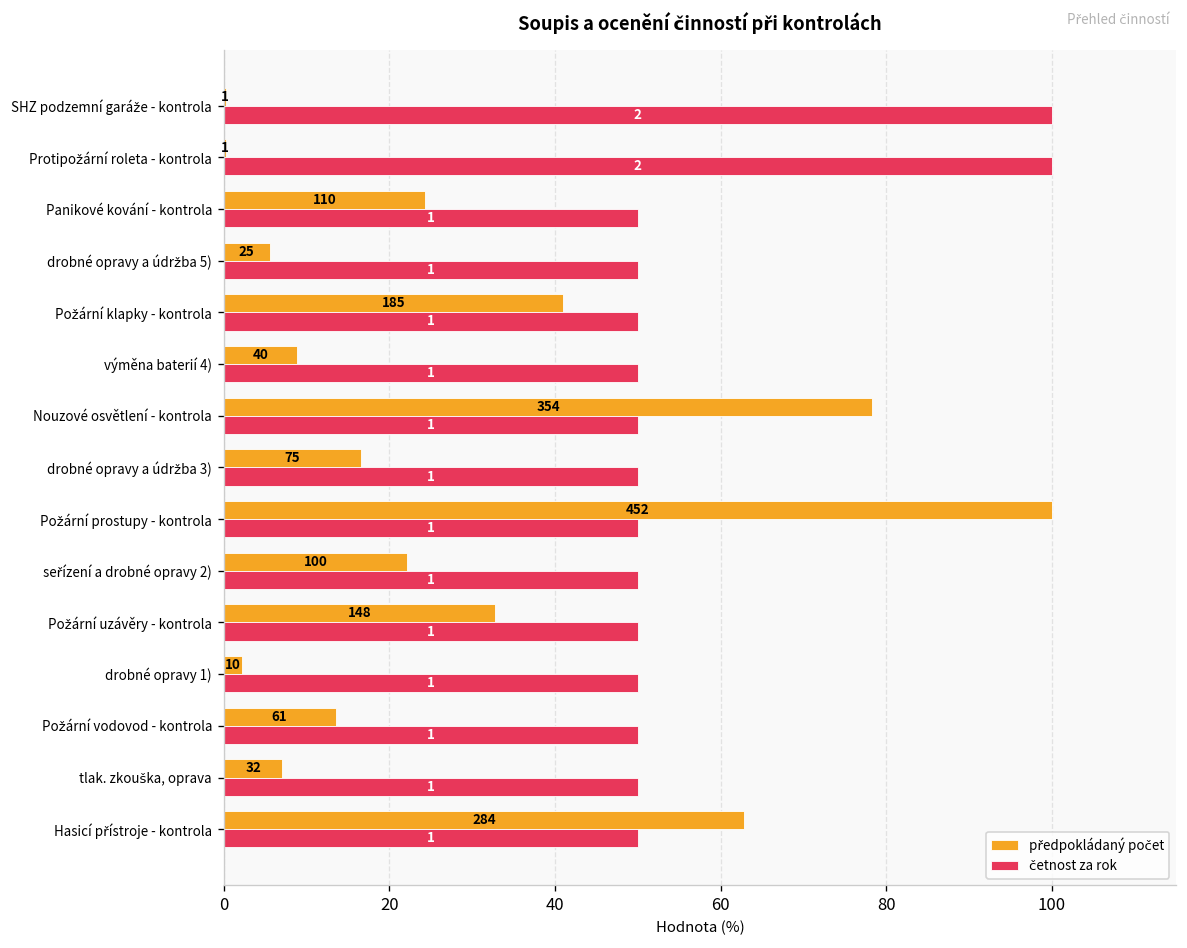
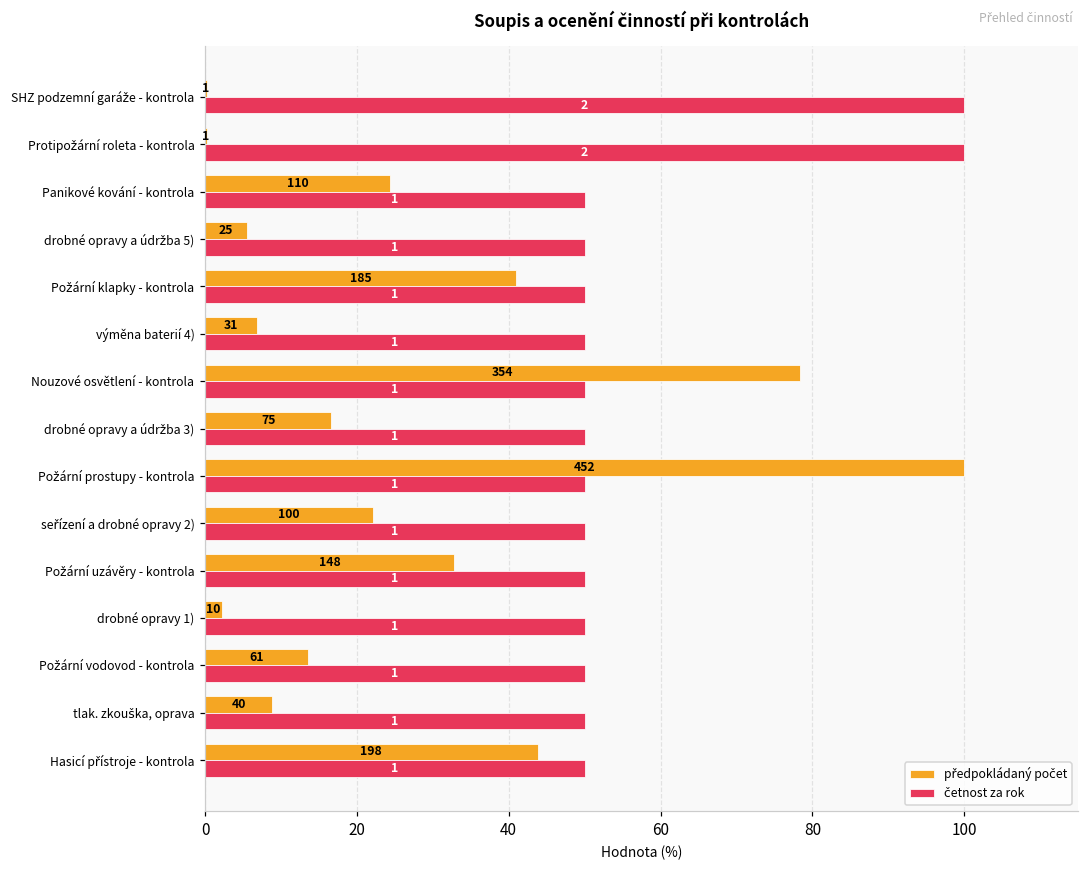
  {
    "předpokládaný počet": {
-     "výměna baterií 4)": 40,
-     "tlak. zkouška, oprava": 32,
-     "Hasicí přístroje - kontrola": 284
+     "výměna baterií 4)": 31,
+     "tlak. zkouška, oprava": 40,
+     "Hasicí přístroje - kontrola": 198
    }
  }
